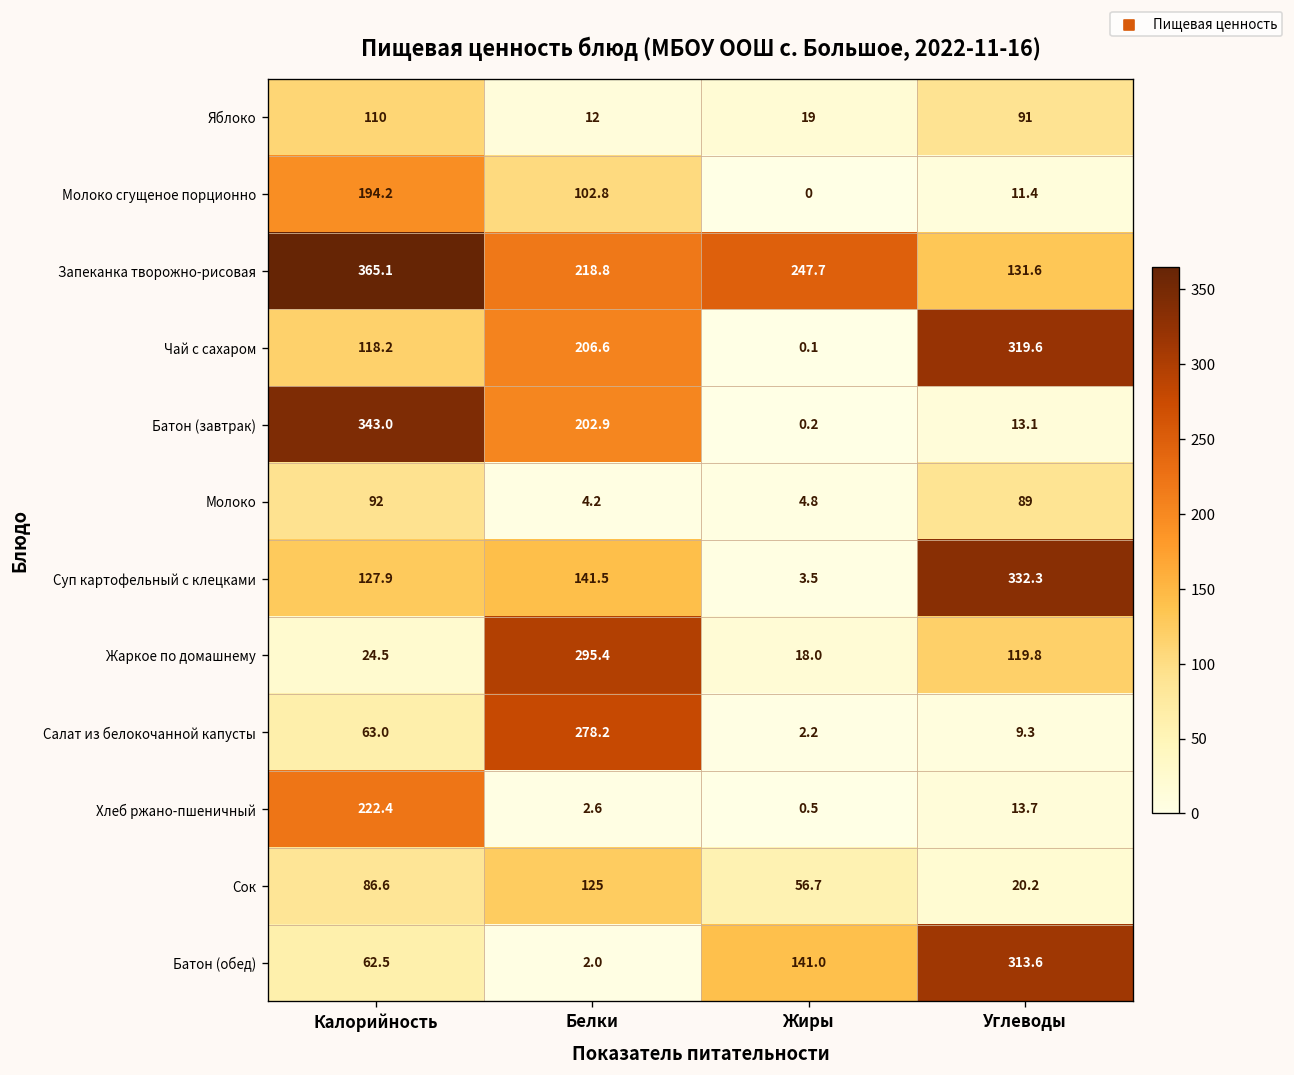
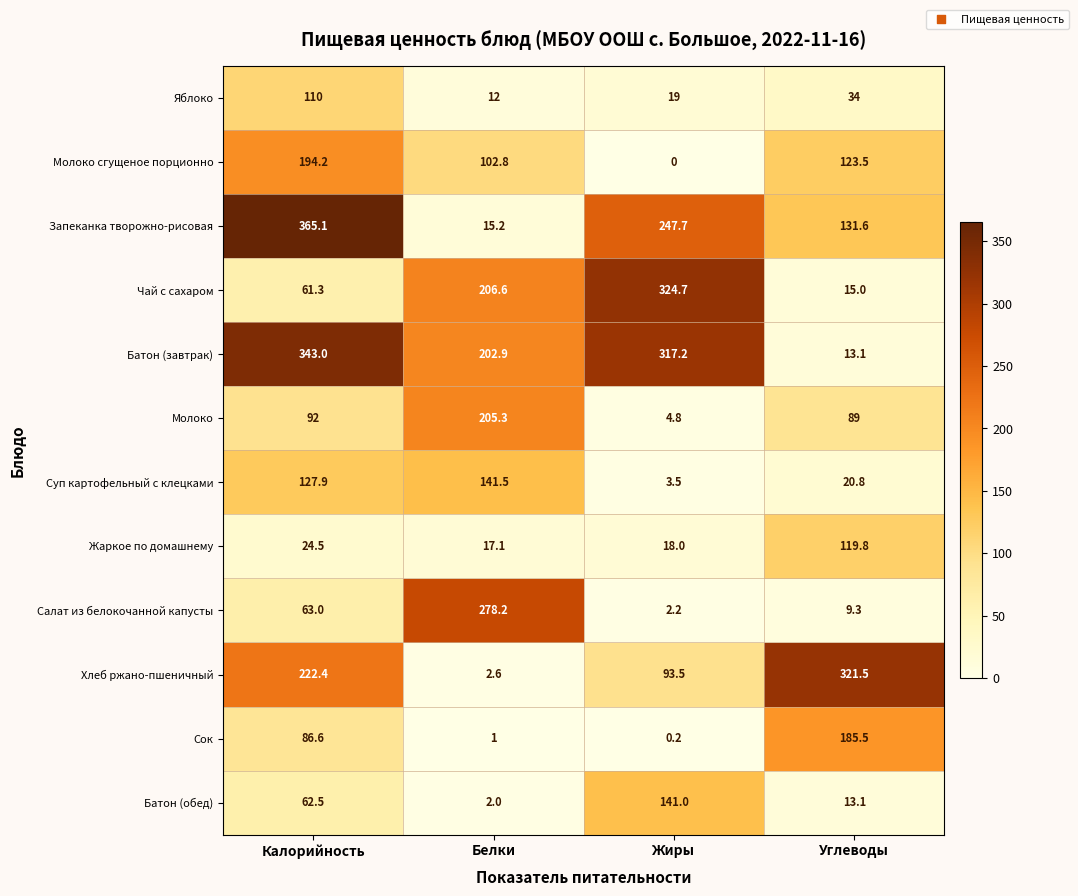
  {
    "Яблоко": {
      "Калорийность": 110,
      "Белки": 12,
      "Жиры": 19,
-     "Углеводы": 91
+     "Углеводы": 34
    },
    "Молоко сгущеное порционно": {
      "Калорийность": 194.2,
      "Белки": 102.8,
      "Жиры": 0,
-     "Углеводы": 11.4
+     "Углеводы": 123.5
    },
    "Запеканка творожно-рисовая": {
      "Калорийность": 365.1,
-     "Белки": 218.8,
+     "Белки": 15.2,
      "Жиры": 247.7,
      "Углеводы": 131.6
    },
    "Чай с сахаром": {
-     "Калорийность": 118.2,
+     "Калорийность": 61.3,
      "Белки": 206.6,
-     "Жиры": 0.1,
-     "Углеводы": 319.6
+     "Жиры": 324.7,
+     "Углеводы": 15.0
    },
    "Батон (завтрак)": {
      "Калорийность": 343.0,
      "Белки": 202.9,
-     "Жиры": 0.2,
+     "Жиры": 317.2,
      "Углеводы": 13.1
    },
    "Молоко": {
      "Калорийность": 92,
-     "Белки": 4.2,
+     "Белки": 205.3,
      "Жиры": 4.8,
      "Углеводы": 89
    },
    "Суп картофельный с клецками": {
      "Калорийность": 127.9,
      "Белки": 141.5,
      "Жиры": 3.5,
-     "Углеводы": 332.3
+     "Углеводы": 20.8
    },
    "Жаркое по домашнему": {
      "Калорийность": 24.5,
-     "Белки": 295.4,
+     "Белки": 17.1,
      "Жиры": 18.0,
      "Углеводы": 119.8
    },
    "Салат из белокочанной капусты": {
      "Калорийность": 63.0,
      "Белки": 278.2,
      "Жиры": 2.2,
      "Углеводы": 9.3
    },
    "Хлеб ржано-пшеничный": {
      "Калорийность": 222.4,
      "Белки": 2.6,
-     "Жиры": 0.5,
-     "Углеводы": 13.7
+     "Жиры": 93.5,
+     "Углеводы": 321.5
    },
    "Сок": {
      "Калорийность": 86.6,
-     "Белки": 125,
-     "Жиры": 56.7,
-     "Углеводы": 20.2
+     "Белки": 1,
+     "Жиры": 0.2,
+     "Углеводы": 185.5
    },
    "Батон (обед)": {
      "Калорийность": 62.5,
      "Белки": 2.0,
      "Жиры": 141.0,
-     "Углеводы": 313.6
+     "Углеводы": 13.1
    }
  }
